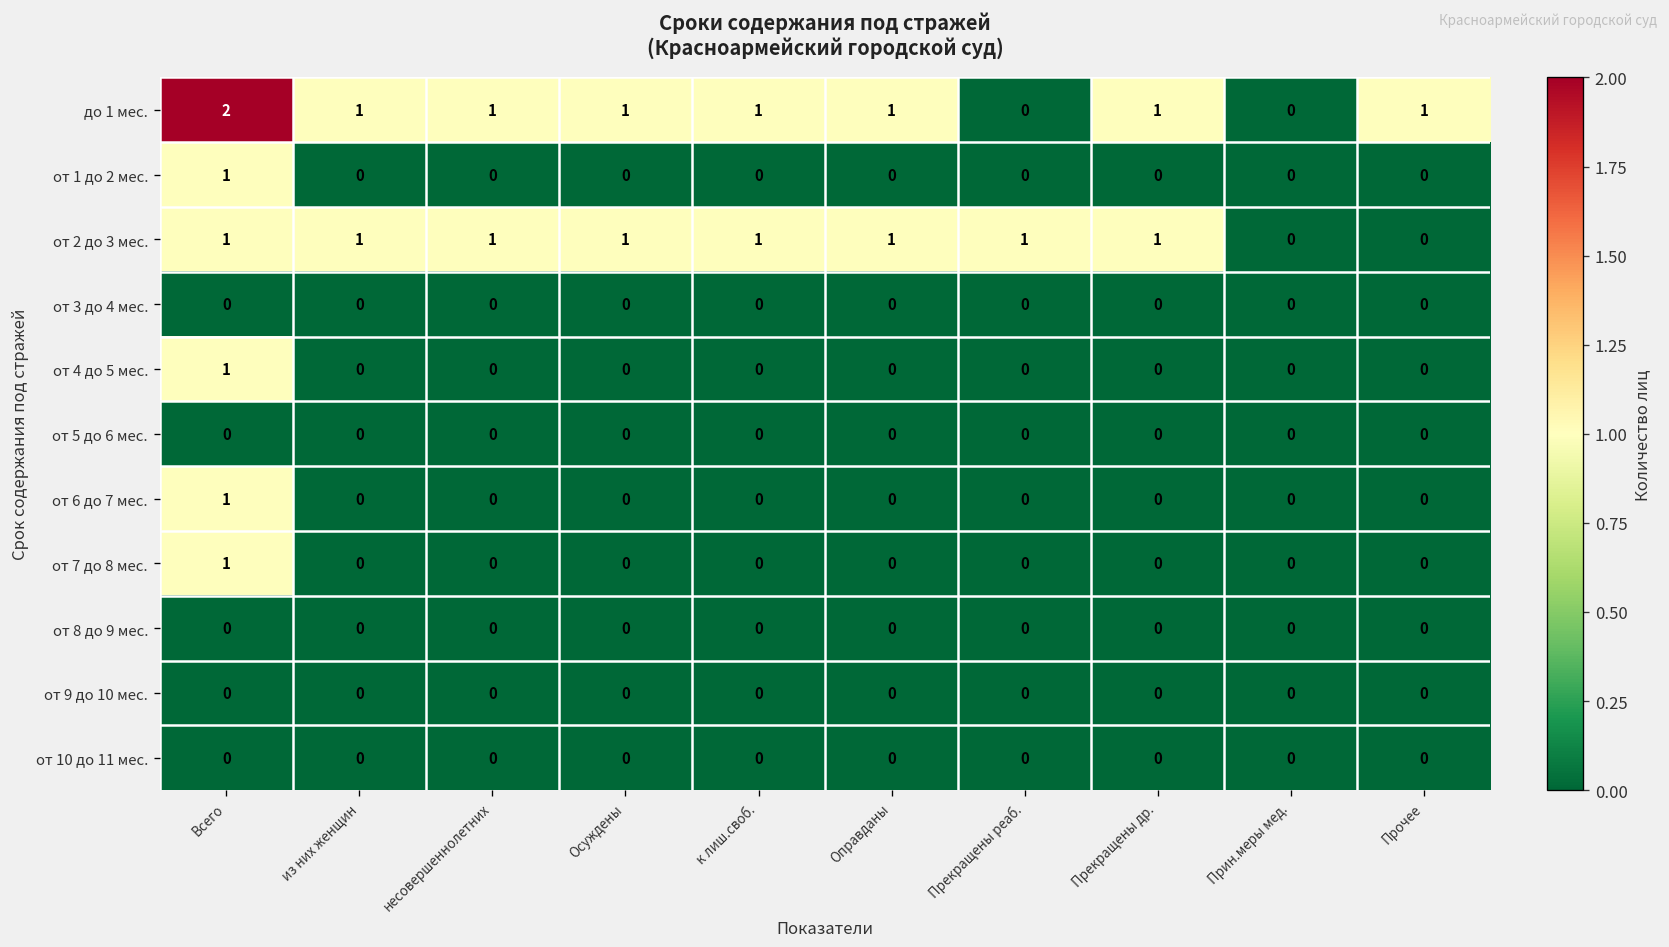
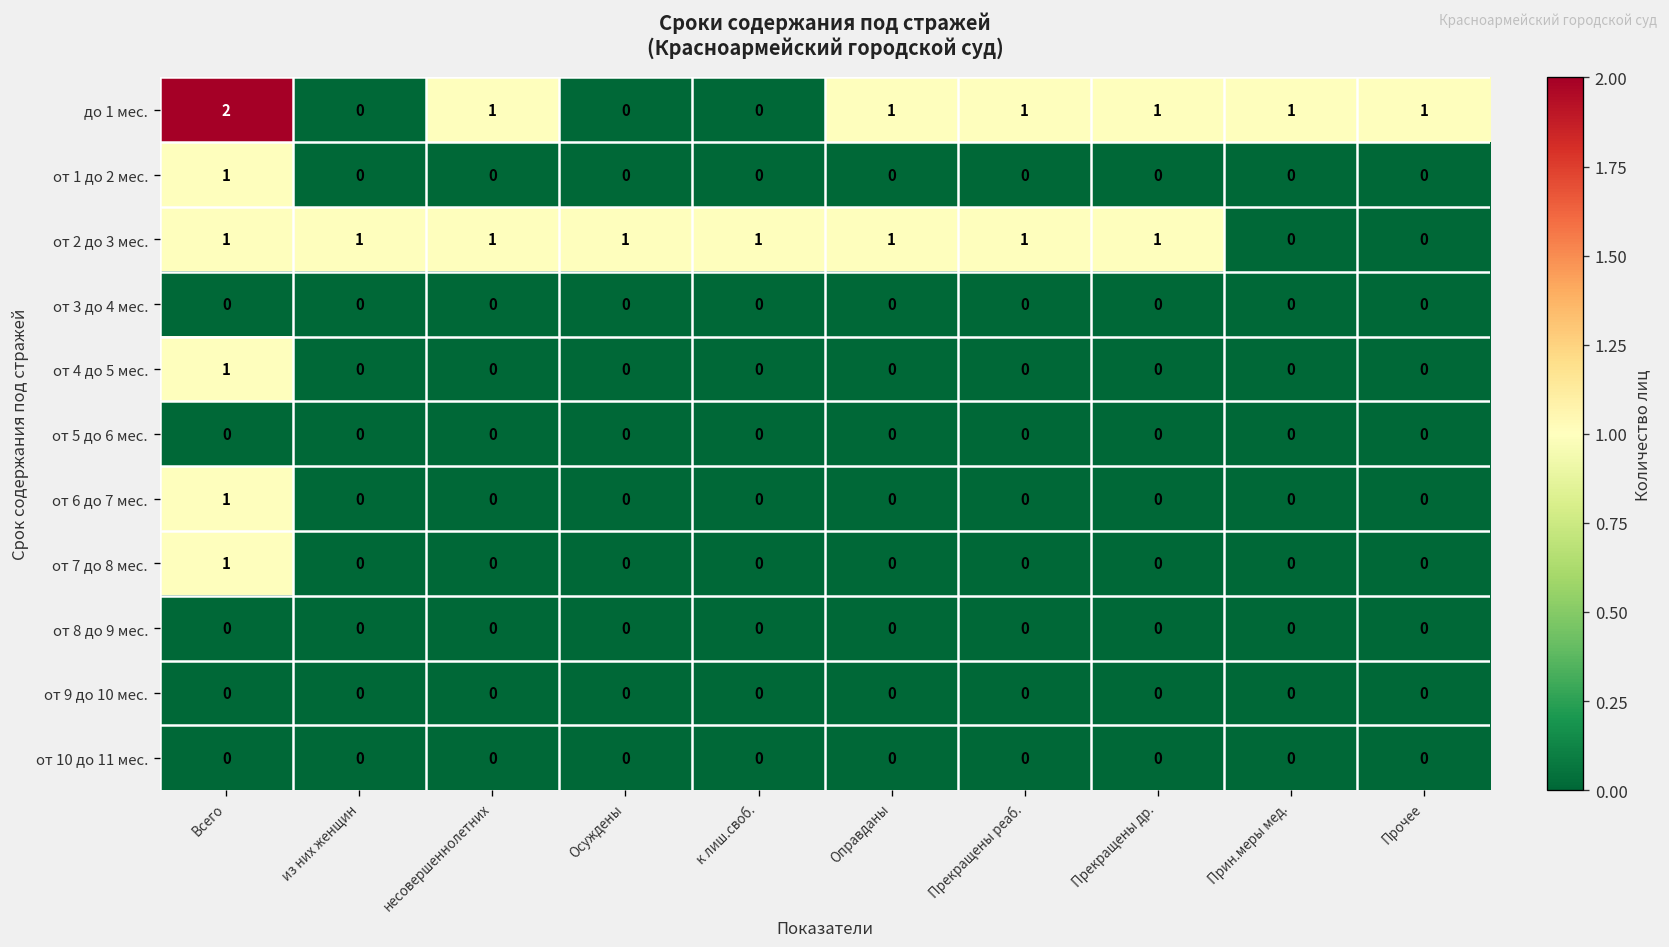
  {
    "до 1 мес.": {
      "Всего": 2,
-     "из них женщин": 1,
+     "из них женщин": 0,
      "несовершеннолетних": 1,
-     "Осуждены": 1,
-     "к лиш.своб.": 1,
+     "Осуждены": 0,
+     "к лиш.своб.": 0,
      "Оправданы": 1,
-     "Прекращены реаб.": 0,
+     "Прекращены реаб.": 1,
      "Прекращены др.": 1,
-     "Прин.меры мед.": 0,
+     "Прин.меры мед.": 1,
      "Прочее": 1
    },
    "от 1 до 2 мес.": {
      "Всего": 1,
      "из них женщин": 0,
      "несовершеннолетних": 0,
      "Осуждены": 0,
      "к лиш.своб.": 0,
      "Оправданы": 0,
      "Прекращены реаб.": 0,
      "Прекращены др.": 0,
      "Прин.меры мед.": 0,
      "Прочее": 0
    },
    "от 2 до 3 мес.": {
      "Всего": 1,
      "из них женщин": 1,
      "несовершеннолетних": 1,
      "Осуждены": 1,
      "к лиш.своб.": 1,
      "Оправданы": 1,
      "Прекращены реаб.": 1,
      "Прекращены др.": 1,
      "Прин.меры мед.": 0,
      "Прочее": 0
    },
    "от 3 до 4 мес.": {
      "Всего": 0,
      "из них женщин": 0,
      "несовершеннолетних": 0,
      "Осуждены": 0,
      "к лиш.своб.": 0,
      "Оправданы": 0,
      "Прекращены реаб.": 0,
      "Прекращены др.": 0,
      "Прин.меры мед.": 0,
      "Прочее": 0
    },
    "от 4 до 5 мес.": {
      "Всего": 1,
      "из них женщин": 0,
      "несовершеннолетних": 0,
      "Осуждены": 0,
      "к лиш.своб.": 0,
      "Оправданы": 0,
      "Прекращены реаб.": 0,
      "Прекращены др.": 0,
      "Прин.меры мед.": 0,
      "Прочее": 0
    },
    "от 5 до 6 мес.": {
      "Всего": 0,
      "из них женщин": 0,
      "несовершеннолетних": 0,
      "Осуждены": 0,
      "к лиш.своб.": 0,
      "Оправданы": 0,
      "Прекращены реаб.": 0,
      "Прекращены др.": 0,
      "Прин.меры мед.": 0,
      "Прочее": 0
    },
    "от 6 до 7 мес.": {
      "Всего": 1,
      "из них женщин": 0,
      "несовершеннолетних": 0,
      "Осуждены": 0,
      "к лиш.своб.": 0,
      "Оправданы": 0,
      "Прекращены реаб.": 0,
      "Прекращены др.": 0,
      "Прин.меры мед.": 0,
      "Прочее": 0
    },
    "от 7 до 8 мес.": {
      "Всего": 1,
      "из них женщин": 0,
      "несовершеннолетних": 0,
      "Осуждены": 0,
      "к лиш.своб.": 0,
      "Оправданы": 0,
      "Прекращены реаб.": 0,
      "Прекращены др.": 0,
      "Прин.меры мед.": 0,
      "Прочее": 0
    },
    "от 8 до 9 мес.": {
      "Всего": 0,
      "из них женщин": 0,
      "несовершеннолетних": 0,
      "Осуждены": 0,
      "к лиш.своб.": 0,
      "Оправданы": 0,
      "Прекращены реаб.": 0,
      "Прекращены др.": 0,
      "Прин.меры мед.": 0,
      "Прочее": 0
    },
    "от 9 до 10 мес.": {
      "Всего": 0,
      "из них женщин": 0,
      "несовершеннолетних": 0,
      "Осуждены": 0,
      "к лиш.своб.": 0,
      "Оправданы": 0,
      "Прекращены реаб.": 0,
      "Прекращены др.": 0,
      "Прин.меры мед.": 0,
      "Прочее": 0
    },
    "от 10 до 11 мес.": {
      "Всего": 0,
      "из них женщин": 0,
      "несовершеннолетних": 0,
      "Осуждены": 0,
      "к лиш.своб.": 0,
      "Оправданы": 0,
      "Прекращены реаб.": 0,
      "Прекращены др.": 0,
      "Прин.меры мед.": 0,
      "Прочее": 0
    }
  }
